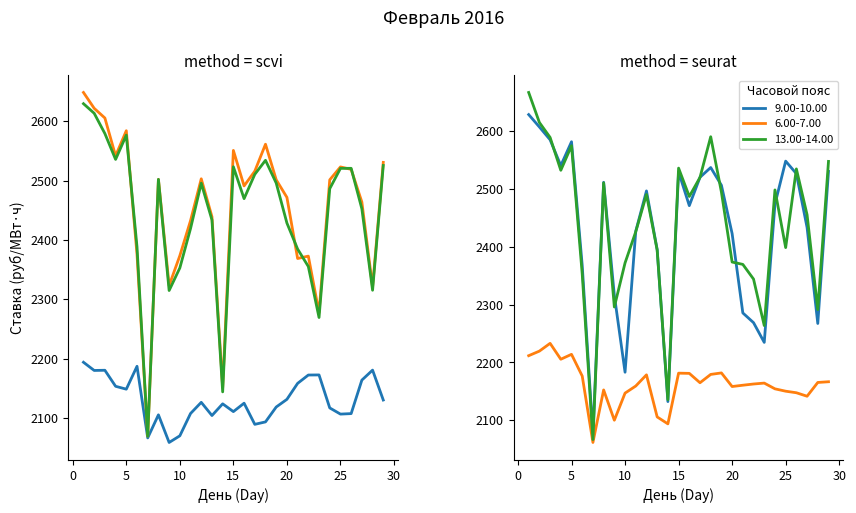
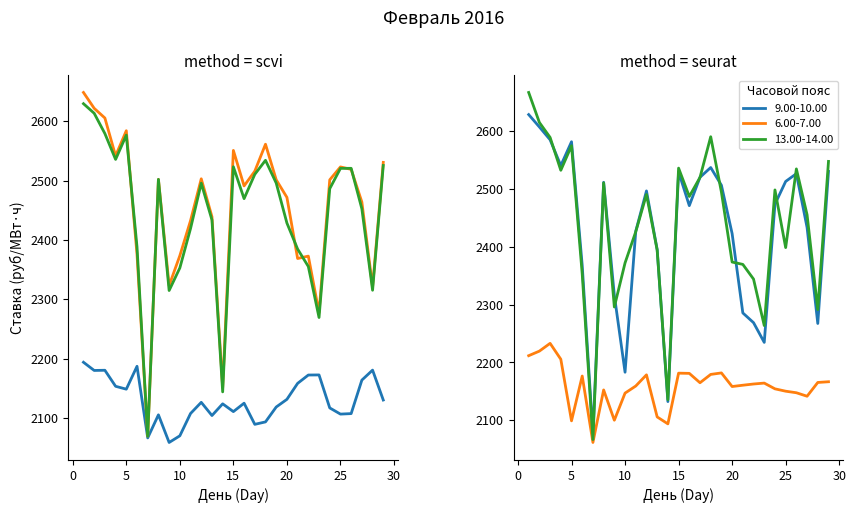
  {
    "method = seurat": {
      "9.00-10.00": {
        "5": 2580,
        "10": 2180,
        "15": 2530,
        "20": 2420,
-       "25": 2550
+       "25": 2510
      },
      "6.00-7.00": {
-       "5": 2210,
+       "5": 2100,
        "10": 2150,
        "15": 2180,
        "20": 2160,
        "25": 2150
      },
      "13.00-14.00": {
        "5": 2580,
        "10": 2370,
        "15": 2540,
        "20": 2370,
        "25": 2400
      }
    }
  }
